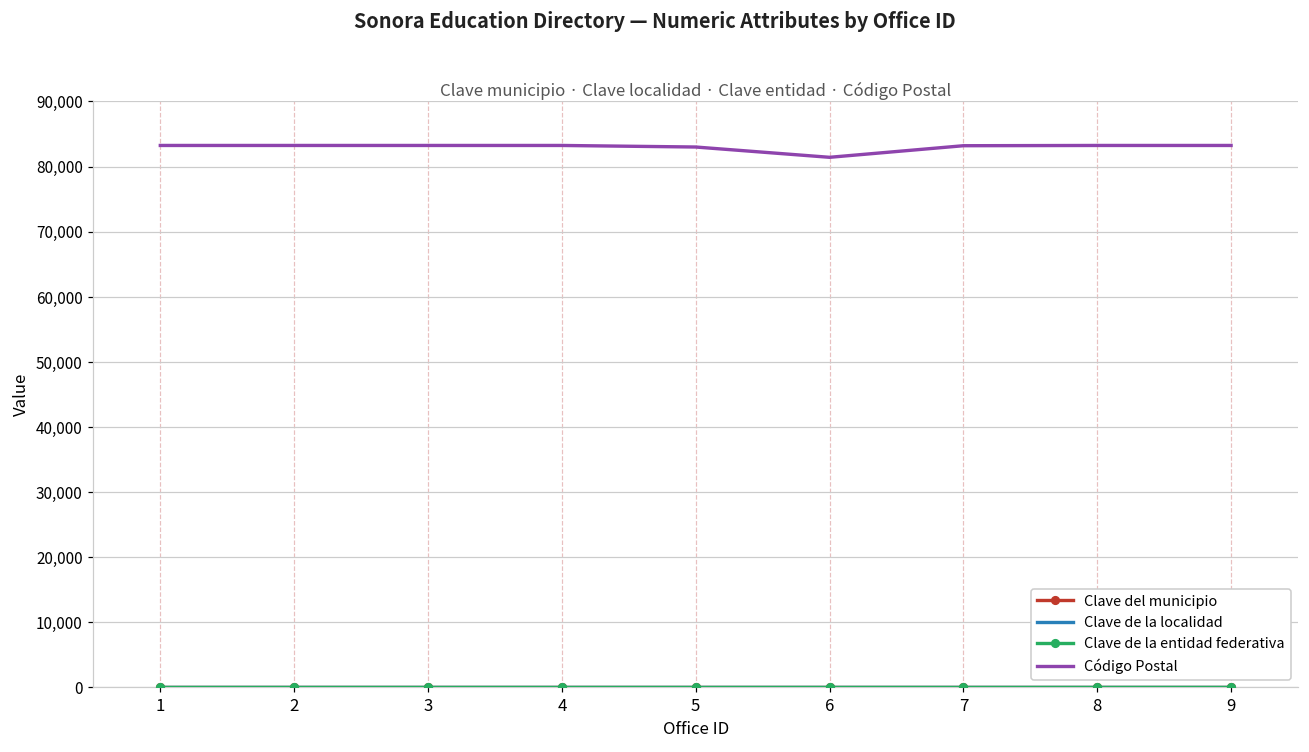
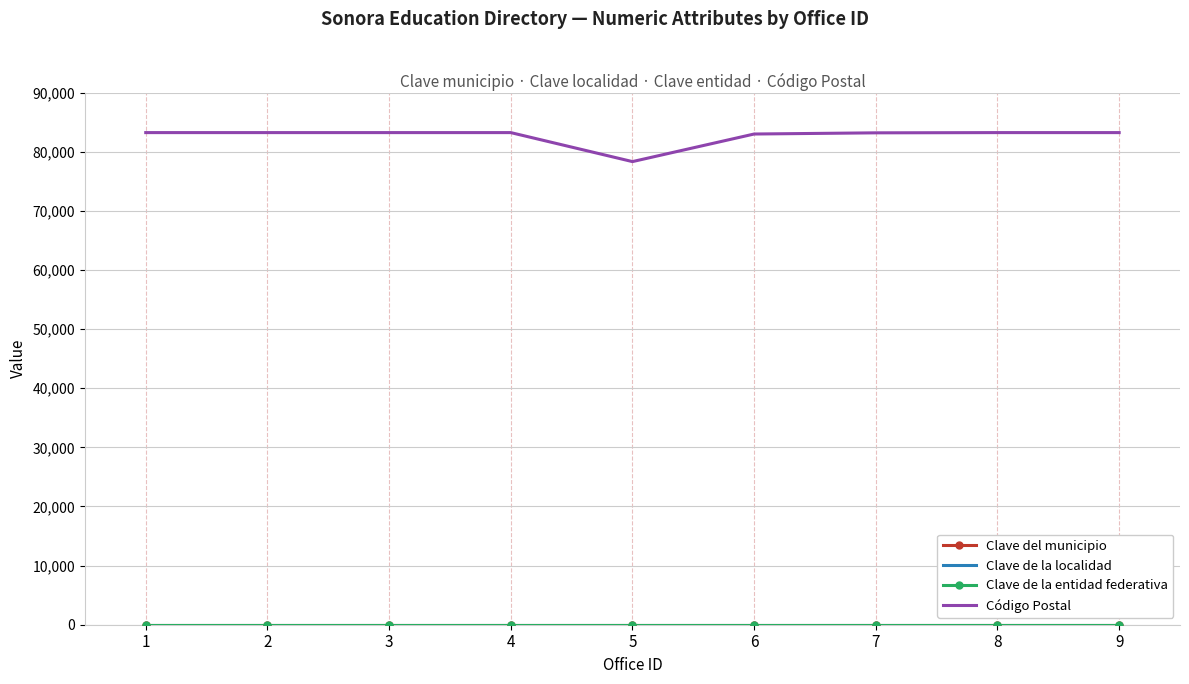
  {
    "Código Postal": {
      "1": "83,000",
      "2": "83,000",
      "3": "83,000",
      "4": "83,000",
-     "5": "83,000",
-     "6": "81,000",
+     "5": "78,000",
+     "6": "83,000",
      "7": "83,000",
      "8": "83,000",
      "9": "83,000"
    }
  }
